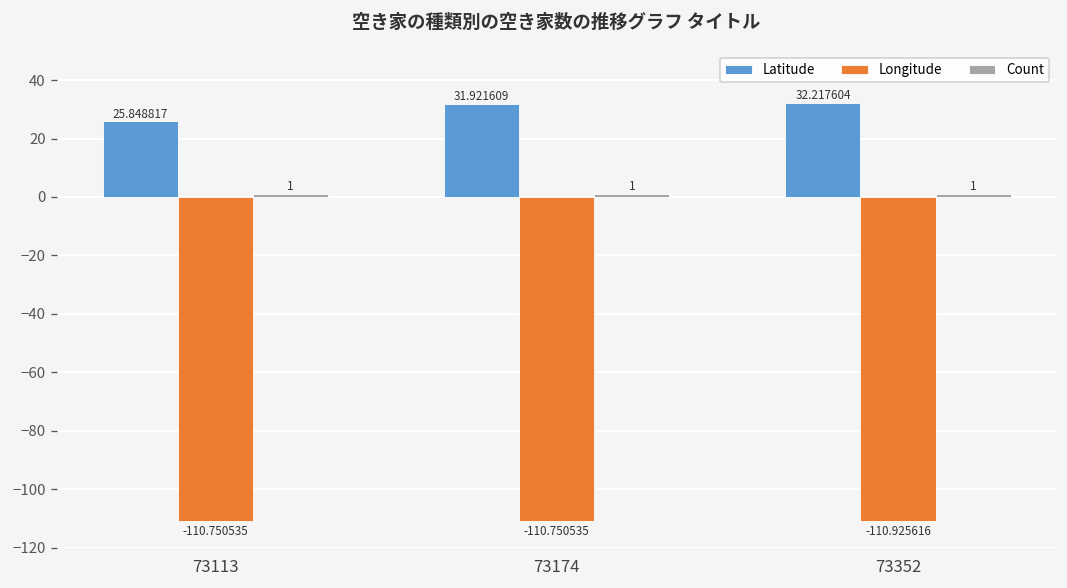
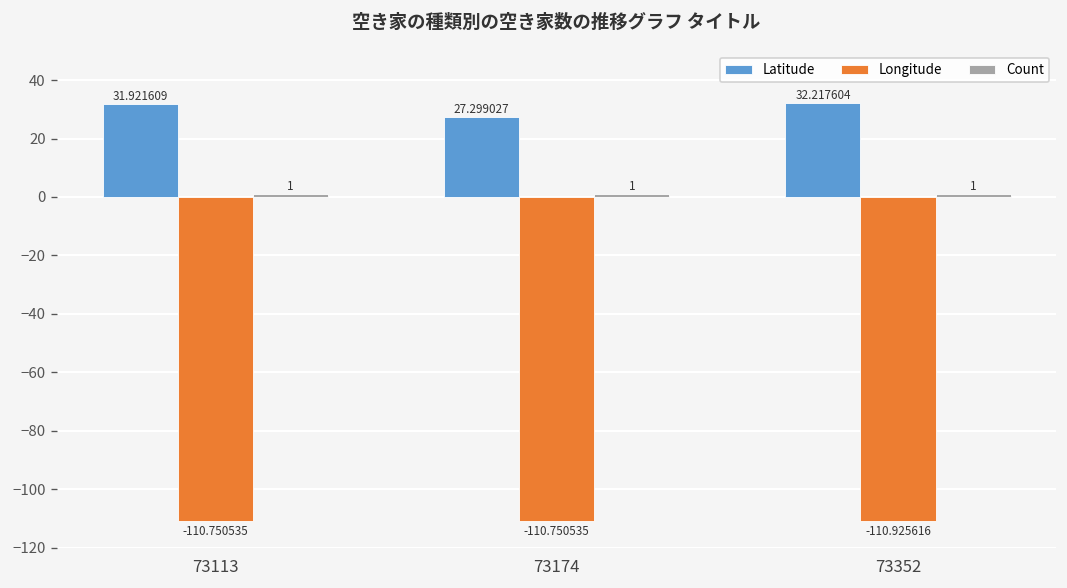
  {
    "Latitude": {
-     "73113": 25.848817,
-     "73174": 31.921609,
+     "73113": 31.921609,
+     "73174": 27.299027,
      "73352": 32.217604
    },
    "Longitude": {
      "73113": -110.750535,
      "73174": -110.750535,
      "73352": -110.925616
    },
    "Count": {
      "73113": 1,
      "73174": 1,
      "73352": 1
    }
  }
